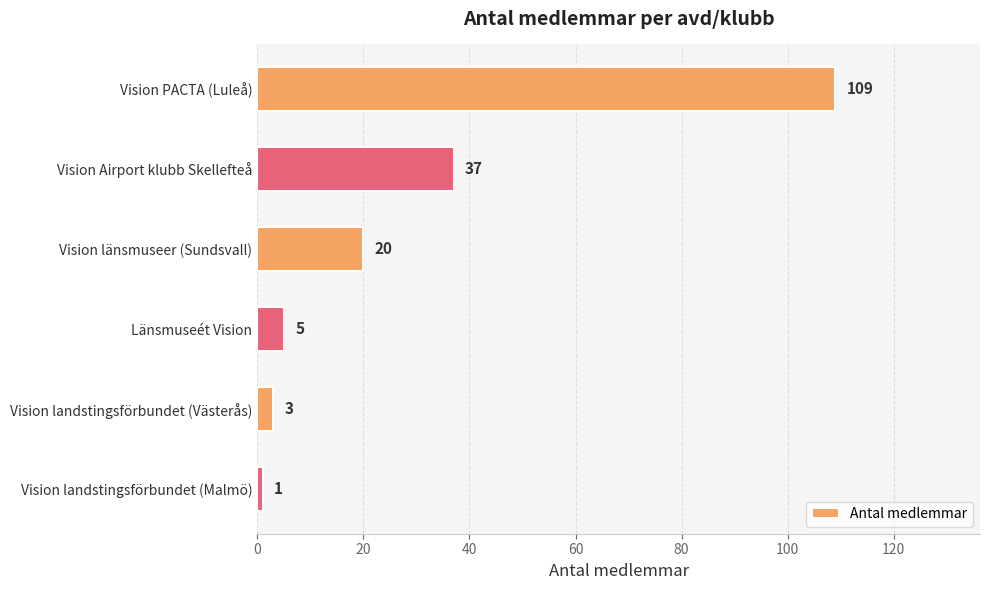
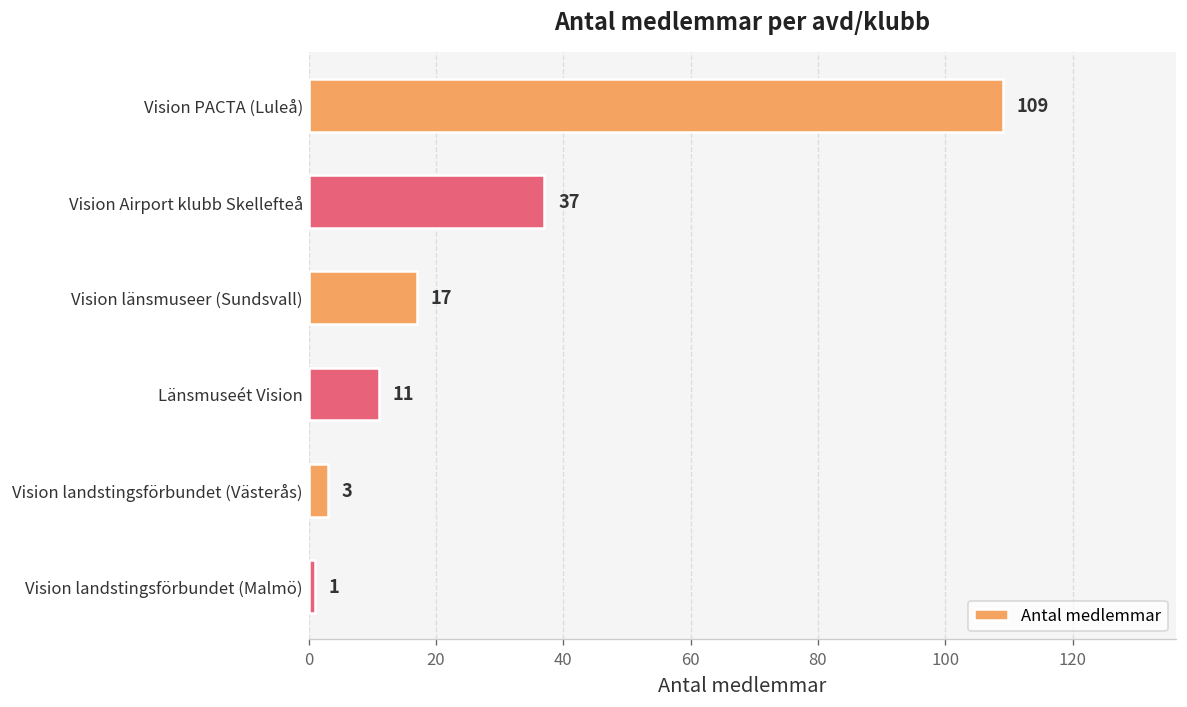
  {
    "Vision PACTA (Luleå)": 109,
    "Vision Airport klubb Skellefteå": 37,
-   "Vision länsmuseer (Sundsvall)": 20,
-   "Länsmuseét Vision": 5,
+   "Vision länsmuseer (Sundsvall)": 17,
+   "Länsmuseét Vision": 11,
    "Vision landstingsförbundet (Västerås)": 3,
    "Vision landstingsförbundet (Malmö)": 1
  }
